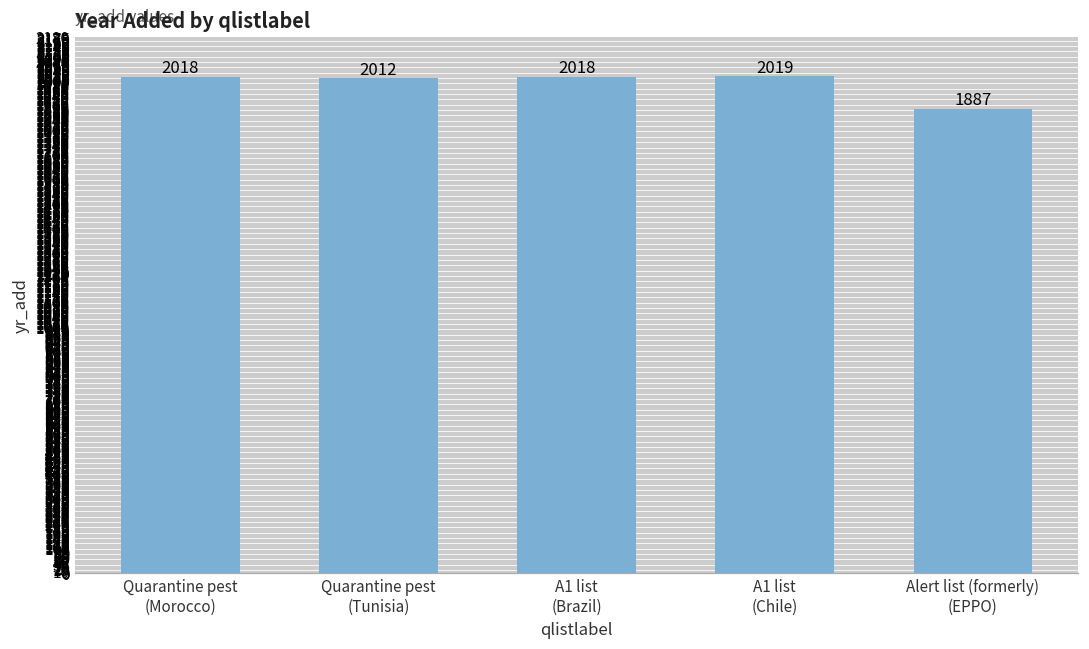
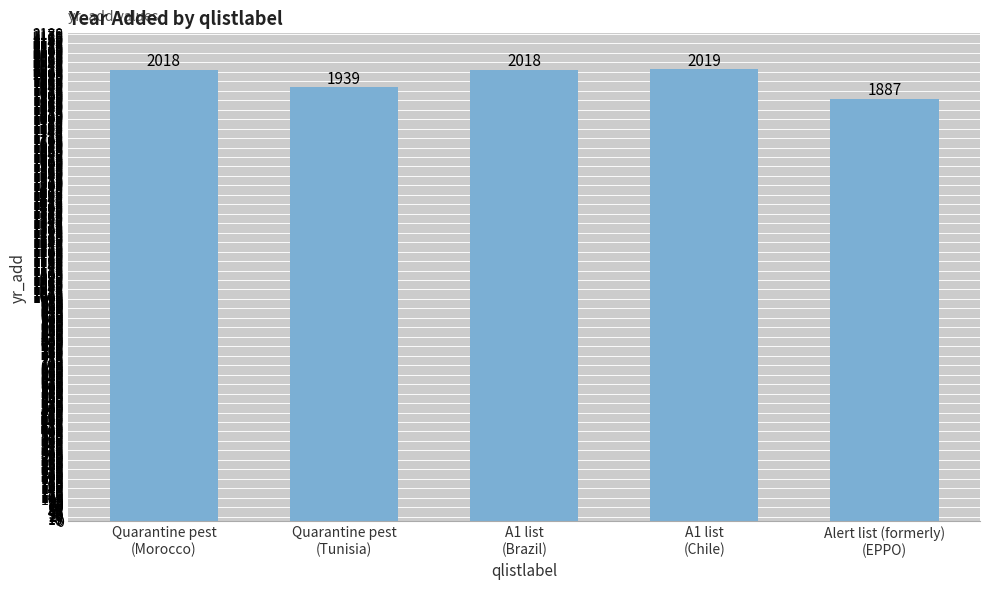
  {
    "Quarantine pest (Morocco)": 2018,
-   "Quarantine pest (Tunisia)": 2012,
+   "Quarantine pest (Tunisia)": 1939,
    "A1 list (Brazil)": 2018,
    "A1 list (Chile)": 2019,
    "Alert list (formerly) (EPPO)": 1887
  }
